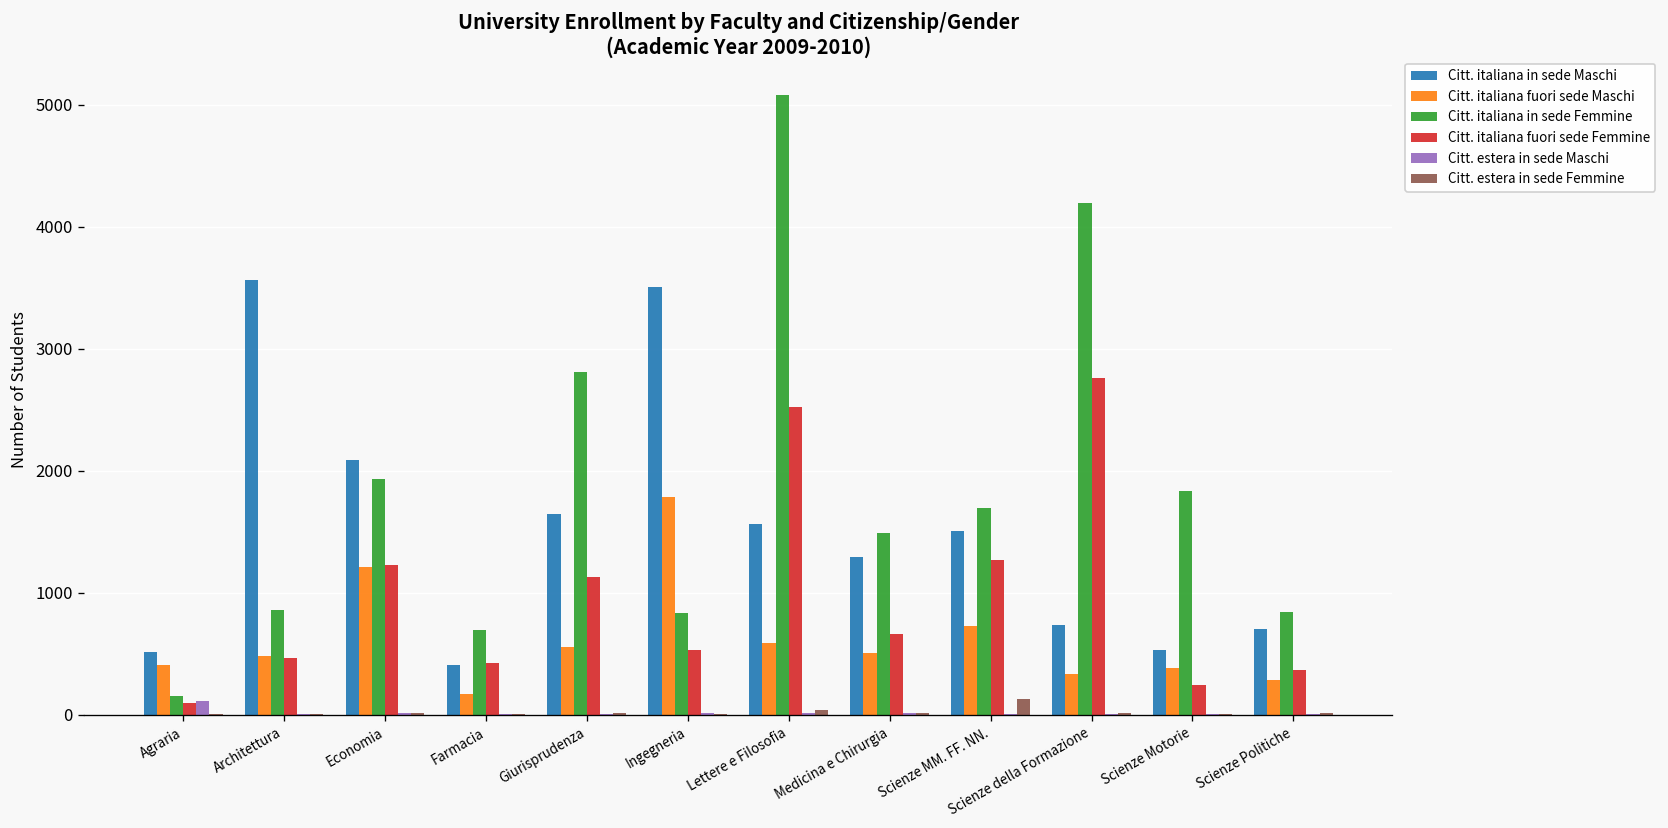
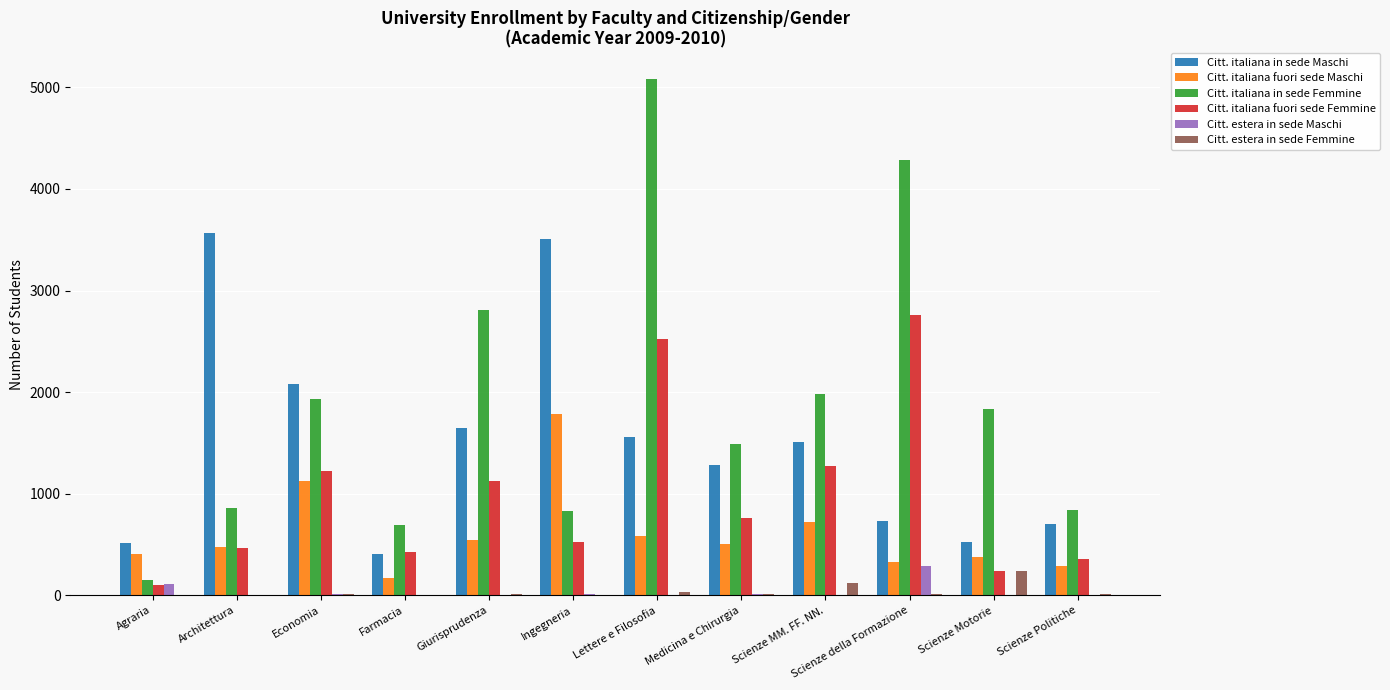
  {
    "Citt. italiana in sede Maschi": {
      "Agraria": 510,
      "Architettura": 3560,
      "Economia": 2080,
      "Farmacia": 410,
      "Giurisprudenza": 1650,
      "Ingegneria": 3500,
      "Lettere e Filosofia": 1560,
      "Medicina e Chirurgia": 1290,
      "Scienze MM. FF. NN.": 1510,
      "Scienze della Formazione": 730,
      "Scienze Motorie": 530,
      "Scienze Politiche": 700
    },
    "Citt. italiana fuori sede Maschi": {
      "Agraria": 410,
      "Architettura": 480,
-     "Economia": 1210,
+     "Economia": 1130,
      "Farmacia": 170,
      "Giurisprudenza": 550,
      "Ingegneria": 1780,
      "Lettere e Filosofia": 590,
      "Medicina e Chirurgia": 500,
      "Scienze MM. FF. NN.": 730,
      "Scienze della Formazione": 330,
      "Scienze Motorie": 380,
      "Scienze Politiche": 290
    },
    "Citt. italiana in sede Femmine": {
      "Agraria": 150,
      "Architettura": 860,
      "Economia": 1930,
      "Farmacia": 700,
      "Giurisprudenza": 2810,
      "Ingegneria": 830,
      "Lettere e Filosofia": 5080,
      "Medicina e Chirurgia": 1490,
-     "Scienze MM. FF. NN.": 1700,
-     "Scienze della Formazione": 4200,
+     "Scienze MM. FF. NN.": 1980,
+     "Scienze della Formazione": 4280,
      "Scienze Motorie": 1830,
      "Scienze Politiche": 840
    },
    "Citt. italiana fuori sede Femmine": {
      "Agraria": 100,
      "Architettura": 460,
      "Economia": 1230,
      "Farmacia": 430,
      "Giurisprudenza": 1130,
      "Ingegneria": 530,
      "Lettere e Filosofia": 2520,
-     "Medicina e Chirurgia": 660,
+     "Medicina e Chirurgia": 760,
      "Scienze MM. FF. NN.": 1270,
      "Scienze della Formazione": 2760,
      "Scienze Motorie": 240,
      "Scienze Politiche": 360
    },
    "Citt. estera in sede Maschi": {
      "Agraria": 110,
-     "Scienze della Formazione": 0
+     "Scienze della Formazione": 290
    },
    "Citt. estera in sede Femmine": {
      "Lettere e Filosofia": 30,
      "Scienze MM. FF. NN.": 130,
-     "Scienze Motorie": 0
+     "Scienze Motorie": 240
    }
  }
